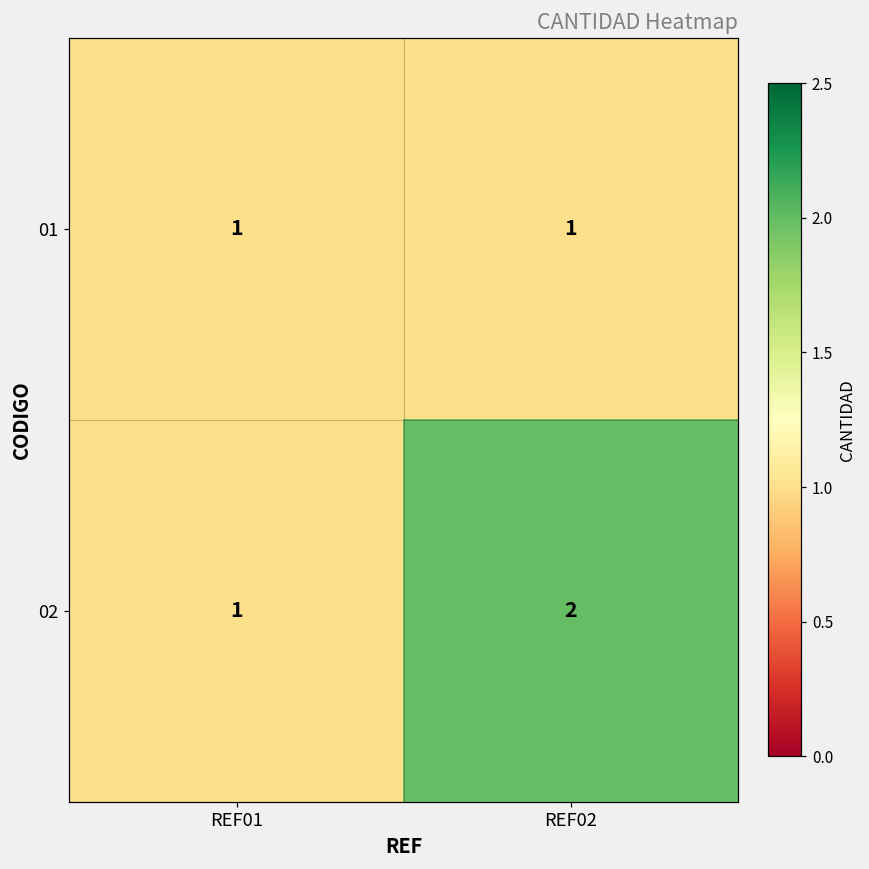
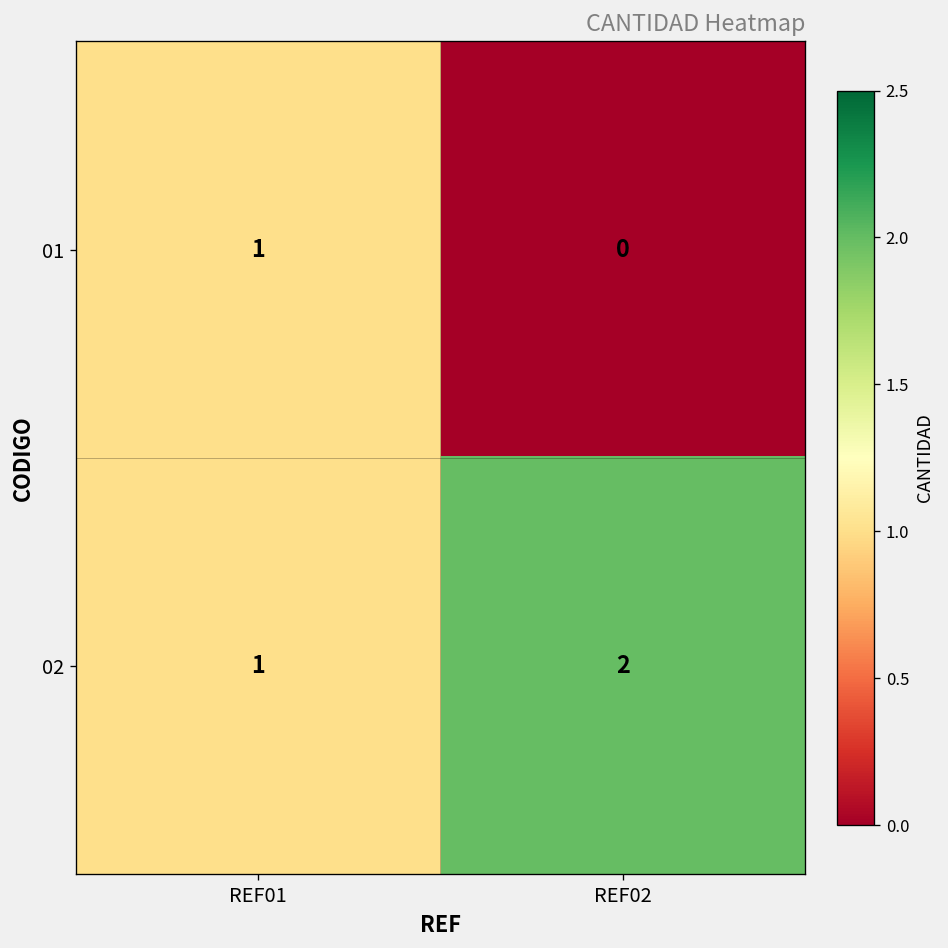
  {
    "01": {
      "REF01": 1,
-     "REF02": 1
+     "REF02": 0
    },
    "02": {
      "REF01": 1,
      "REF02": 2
    }
  }
